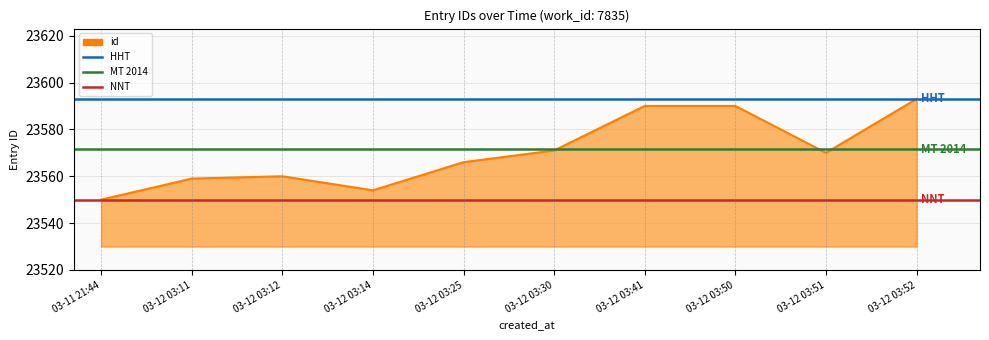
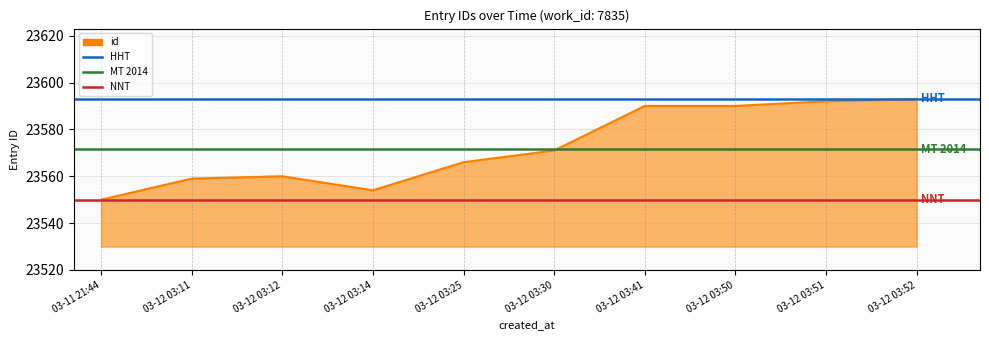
  {
    "03-11 21:44": 23550,
    "03-12 03:11": 23559,
    "03-12 03:12": 23560,
    "03-12 03:14": 23554,
    "03-12 03:25": 23566,
    "03-12 03:30": 23571,
    "03-12 03:41": 23590,
    "03-12 03:50": 23590,
-   "03-12 03:51": 23570,
+   "03-12 03:51": 23592,
    "03-12 03:52": 23593
  }
